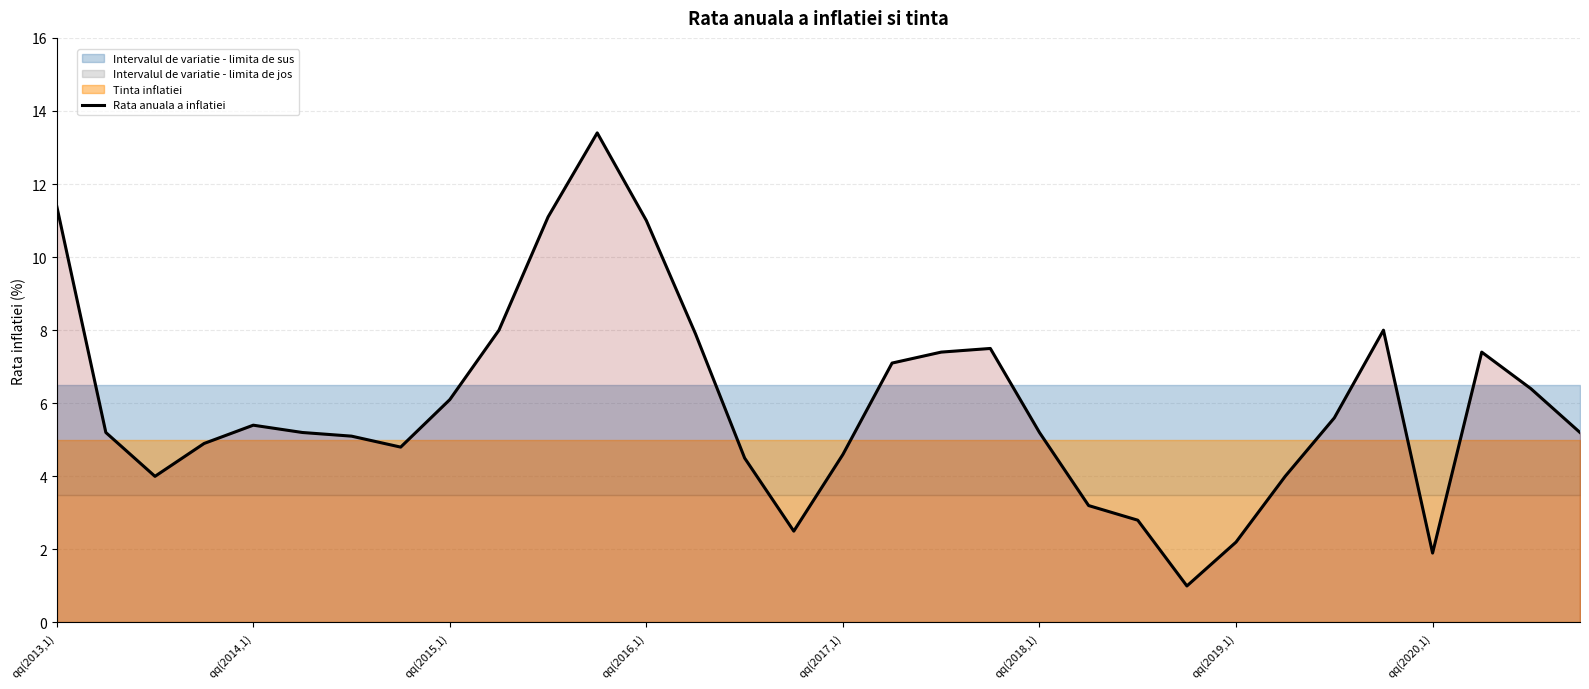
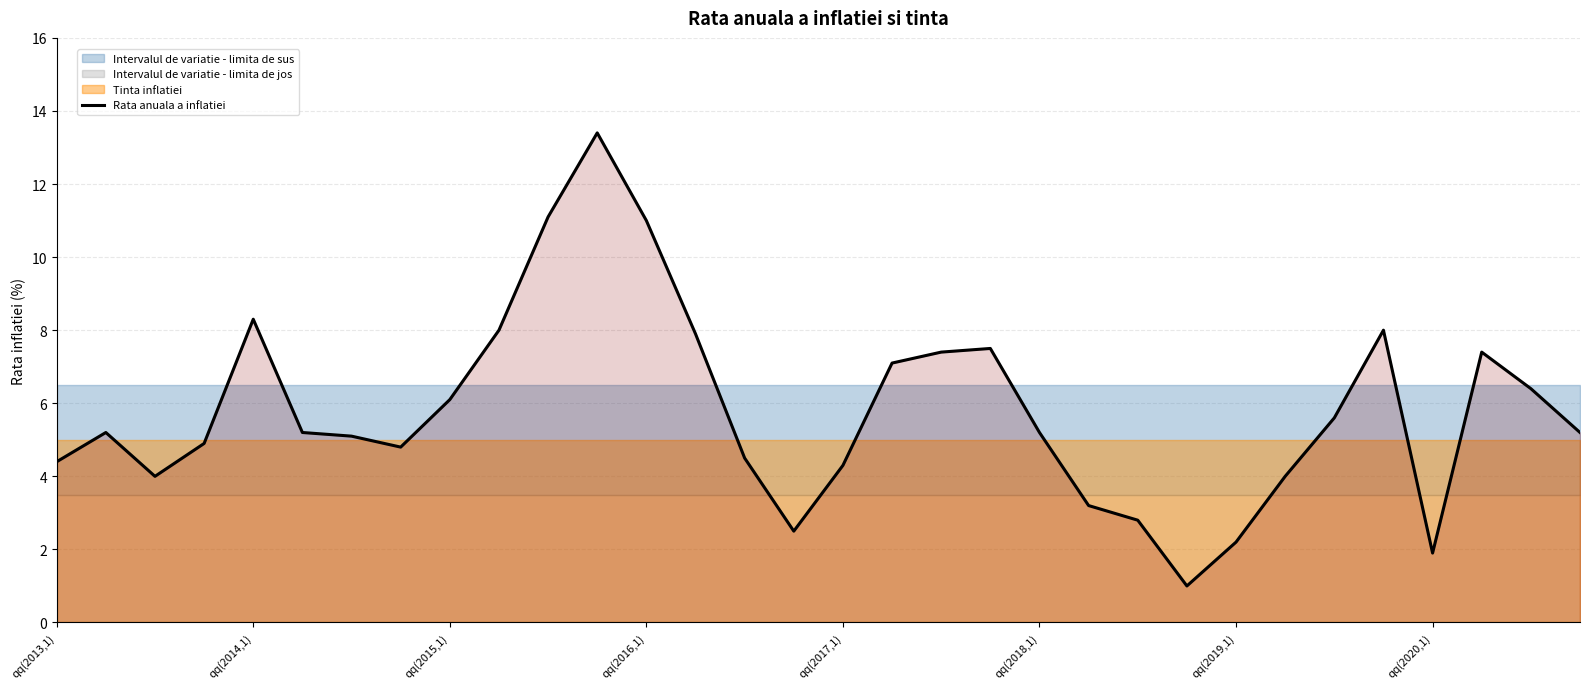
  {
    "Rata anuala a inflatiei": {
-     "qq(2013,1)": 11.4,
-     "qq(2014,1)": 5.4,
+     "qq(2013,1)": 4.4,
+     "qq(2014,1)": 8.3,
      "qq(2015,1)": 6.1,
      "qq(2016,1)": 11.0,
-     "qq(2017,1)": 4.6,
+     "qq(2017,1)": 4.3,
      "qq(2018,1)": 5.2,
      "qq(2019,1)": 2.2,
      "qq(2020,1)": 1.9
    },
    "Tinta inflatiei": {
      "qq(2013,1)": 5.0,
      "qq(2014,1)": 5.0,
      "qq(2015,1)": 5.0,
      "qq(2016,1)": 5.0,
      "qq(2017,1)": 5.0,
      "qq(2018,1)": 5.0,
      "qq(2019,1)": 5.0,
      "qq(2020,1)": 5.0
    }
  }
